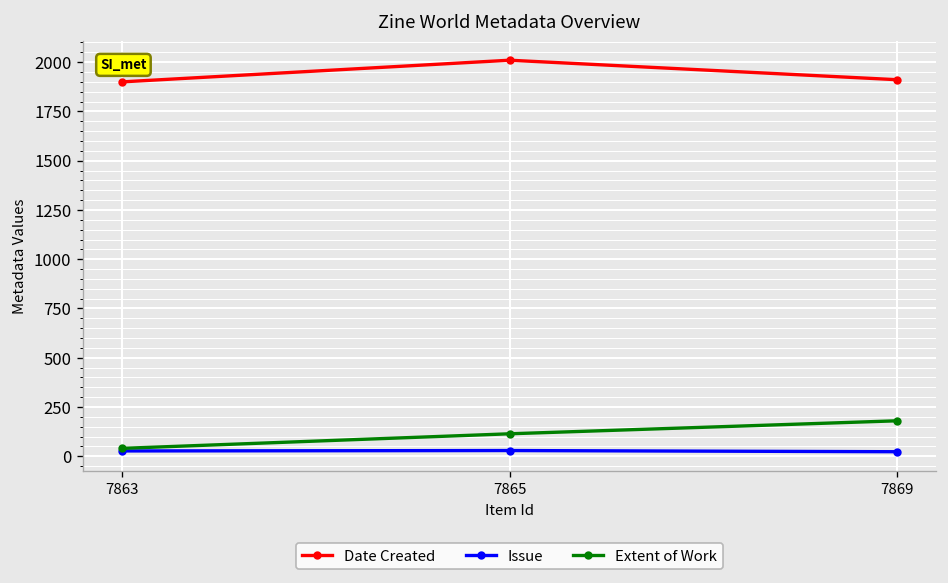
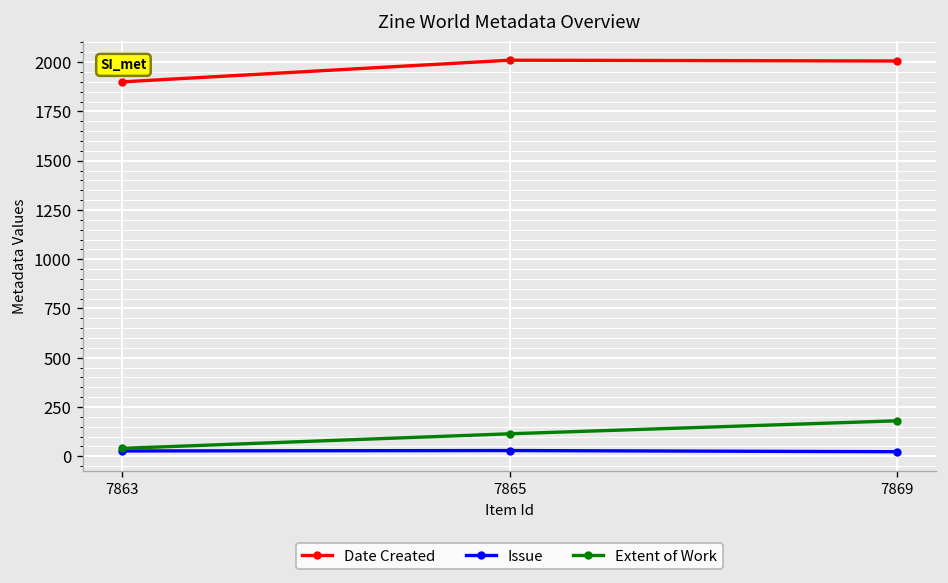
  {
    "Date Created": {
      "7863": 1900,
      "7865": 2010,
-     "7869": 1910
+     "7869": 2010
    },
    "Issue": {
      "7865": 30,
      "7869": 20
    },
    "Extent of Work": {
      "7865": 110,
      "7869": 180
    }
  }
